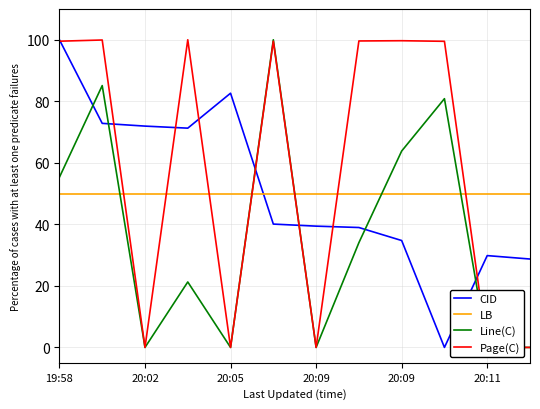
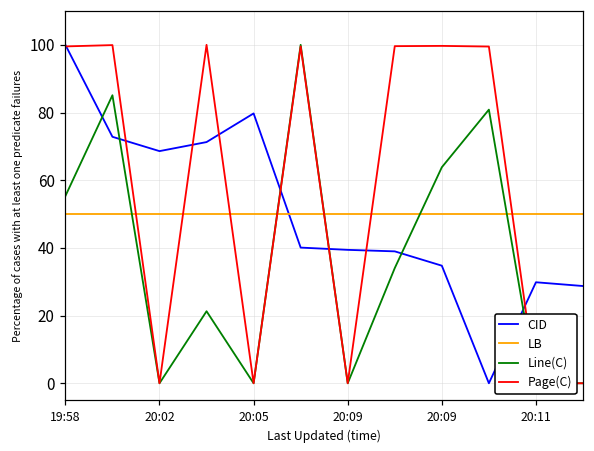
  {
    "CID": {
-     "20:02": 72,
-     "20:05": 83,
+     "20:02": 69,
+     "20:05": 80,
      "20:11": 30
    },
    "LB": {
      "19:58": 50,
      "20:02": 50,
      "20:05": 50,
      "20:11": 50
    },
    "Line(C)": {
      "19:58": 55
    }
  }
